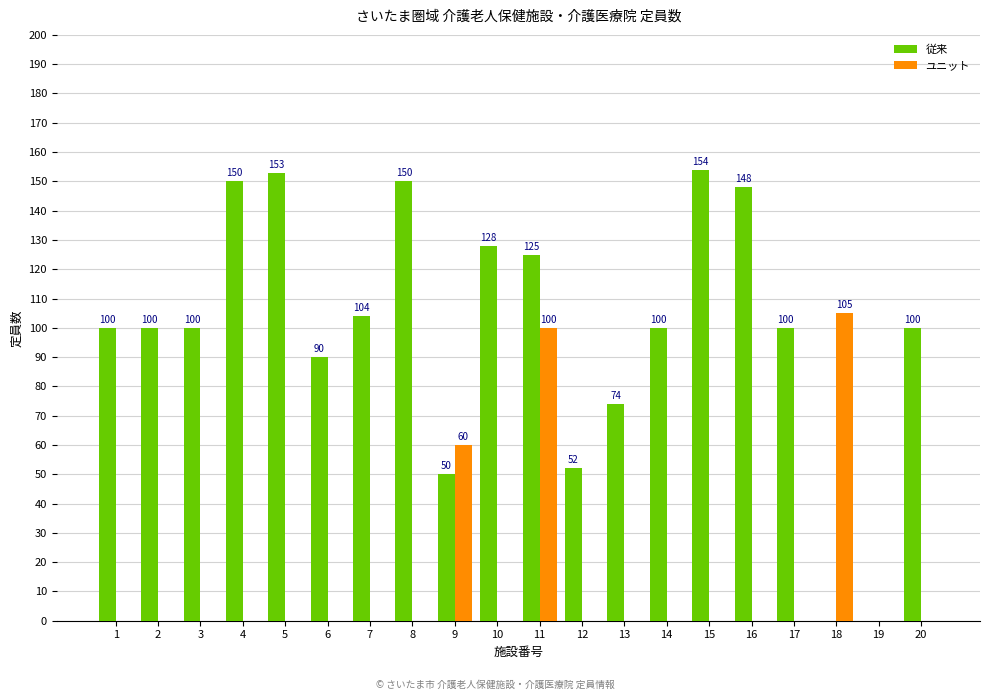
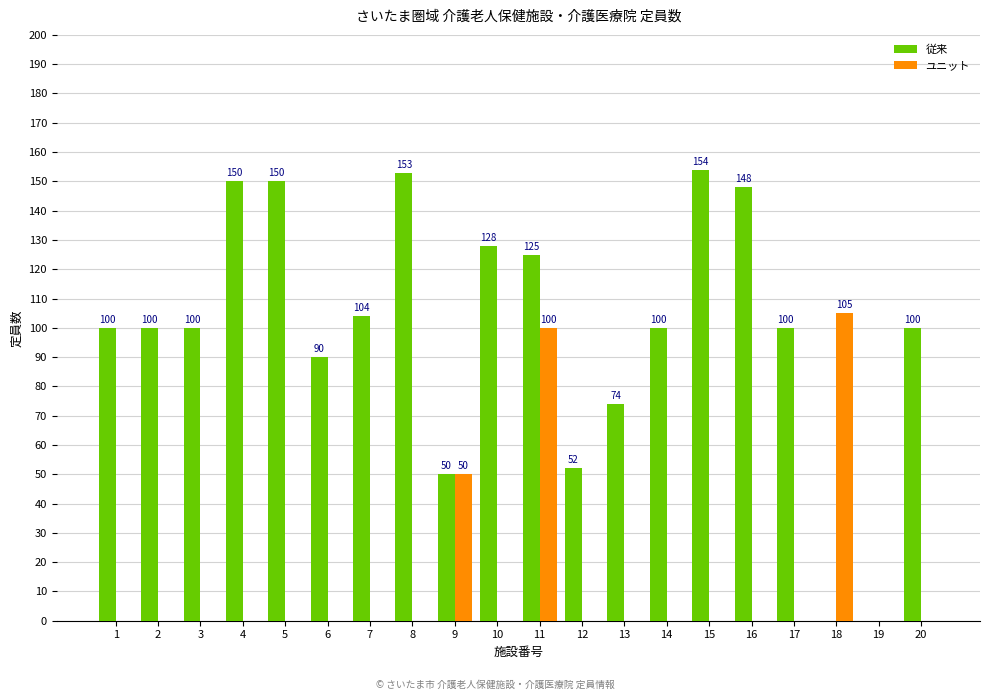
  {
    "従来": {
      "1": 100,
      "2": 100,
      "3": 100,
      "4": 150,
-     "5": 153,
+     "5": 150,
      "6": 90,
      "7": 104,
-     "8": 150,
+     "8": 153,
      "9": 50,
      "10": 128,
      "11": 125,
      "12": 52,
      "13": 74,
      "14": 100,
      "15": 154,
      "16": 148,
      "17": 100,
      "20": 100
    },
    "ユニット": {
-     "9": 60,
+     "9": 50,
      "11": 100,
      "18": 105
    }
  }
